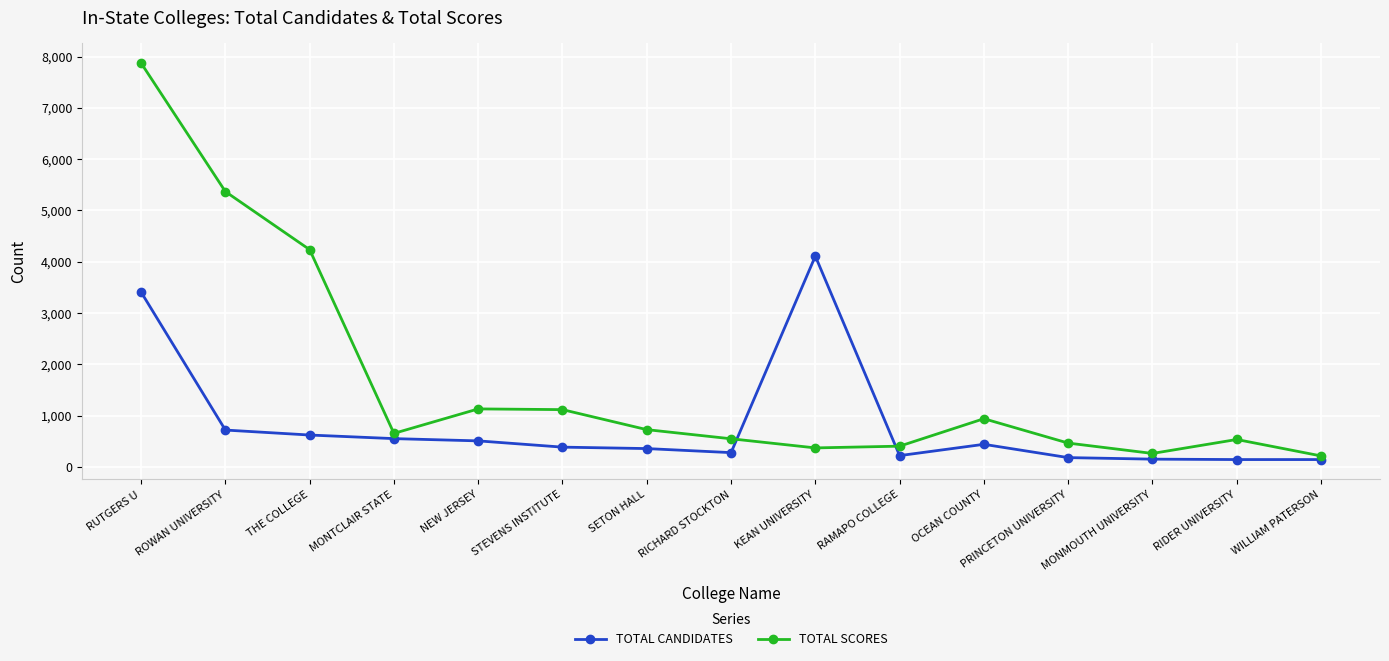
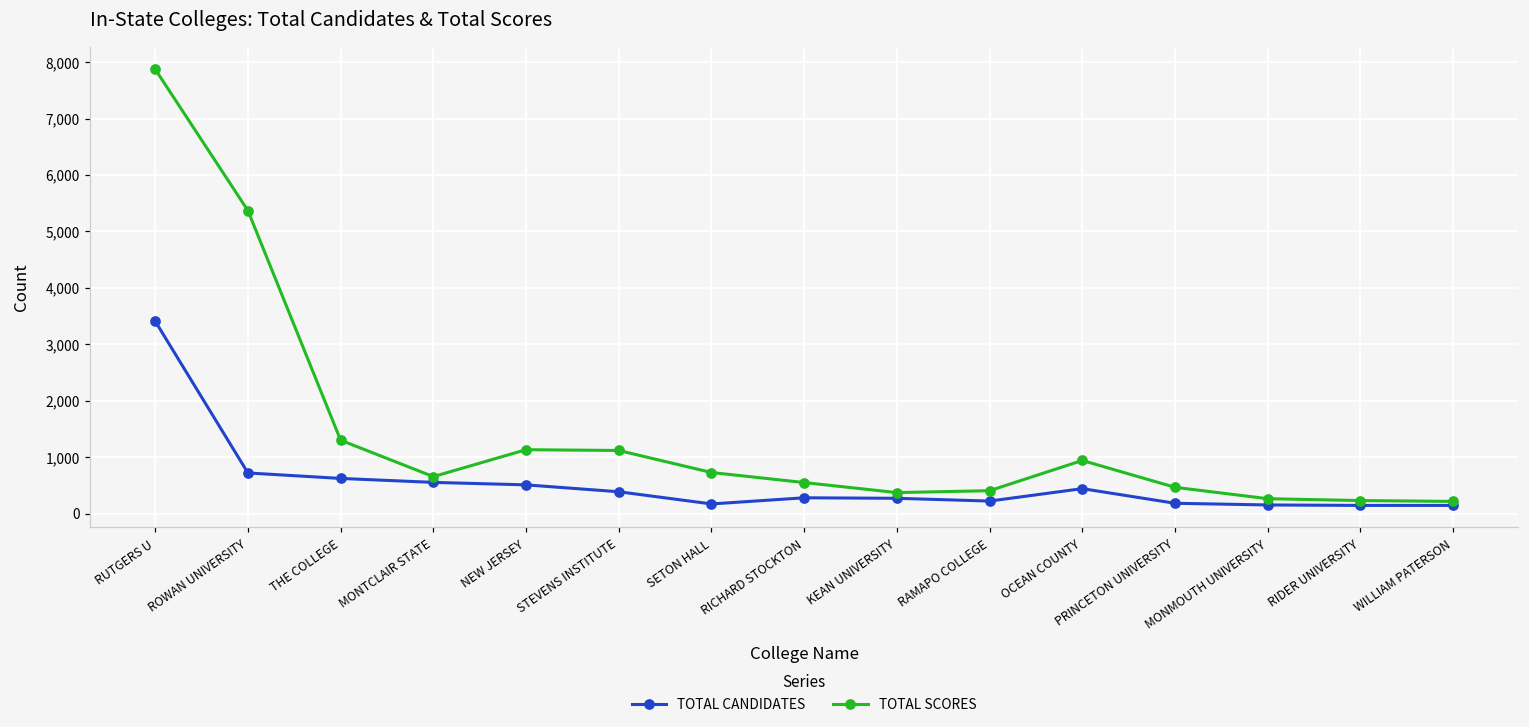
  {
    "TOTAL CANDIDATES": {
      "RUTGERS U": "3,400",
      "ROWAN UNIVERSITY": "700",
      "THE COLLEGE": "600",
      "MONTCLAIR STATE": "600",
      "NEW JERSEY": "500",
      "STEVENS INSTITUTE": "400",
-     "SETON HALL": "400",
+     "SETON HALL": "200",
      "RICHARD STOCKTON": "300",
-     "KEAN UNIVERSITY": "4,100",
+     "KEAN UNIVERSITY": "300",
      "RAMAPO COLLEGE": "200",
      "OCEAN COUNTY": "400",
      "PRINCETON UNIVERSITY": "200",
      "MONMOUTH UNIVERSITY": "200",
      "RIDER UNIVERSITY": "100",
      "WILLIAM PATERSON": "100"
    },
    "TOTAL SCORES": {
      "RUTGERS U": "7,900",
      "ROWAN UNIVERSITY": "5,400",
-     "THE COLLEGE": "4,200",
+     "THE COLLEGE": "1,300",
      "MONTCLAIR STATE": "700",
      "NEW JERSEY": "1,100",
      "STEVENS INSTITUTE": "1,100",
      "SETON HALL": "700",
      "RICHARD STOCKTON": "600",
      "KEAN UNIVERSITY": "400",
      "RAMAPO COLLEGE": "400",
      "OCEAN COUNTY": "900",
      "PRINCETON UNIVERSITY": "500",
      "MONMOUTH UNIVERSITY": "300",
-     "RIDER UNIVERSITY": "500",
+     "RIDER UNIVERSITY": "200",
      "WILLIAM PATERSON": "200"
    }
  }
